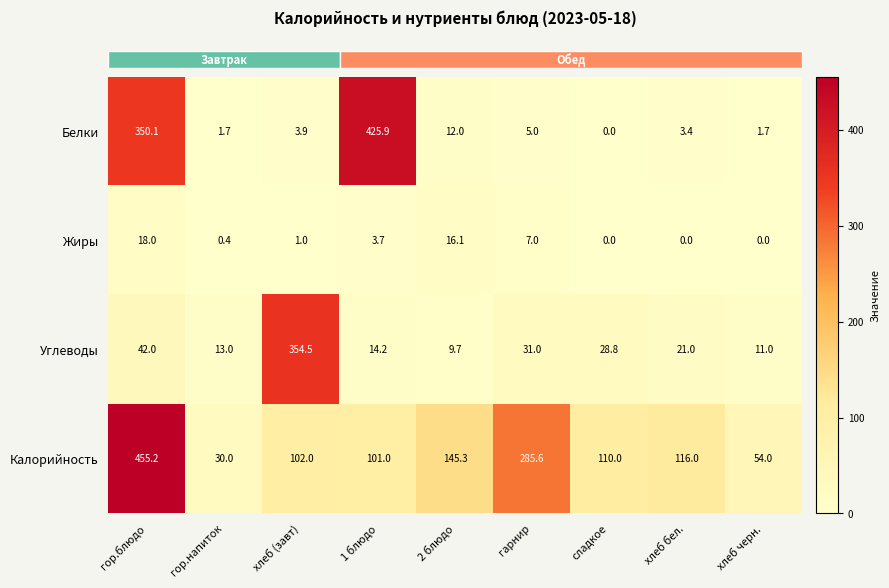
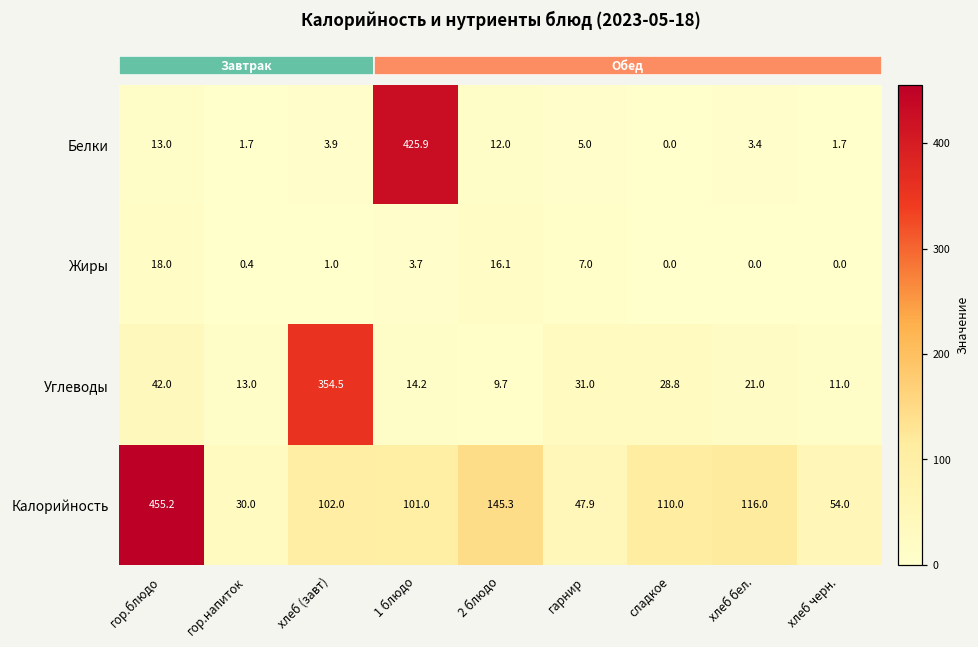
  {
    "Белки": {
-     "гор.блюдо": 350.1,
+     "гор.блюдо": 13.0,
      "гор.напиток": 1.7,
      "хлеб (завт)": 3.9,
      "1 блюдо": 425.9,
      "2 блюдо": 12.0,
      "гарнир": 5.0,
      "сладкое": 0.0,
      "хлеб бел.": 3.4,
      "хлеб черн.": 1.7
    },
    "Жиры": {
      "гор.блюдо": 18.0,
      "гор.напиток": 0.4,
      "хлеб (завт)": 1.0,
      "1 блюдо": 3.7,
      "2 блюдо": 16.1,
      "гарнир": 7.0,
      "сладкое": 0.0,
      "хлеб бел.": 0.0,
      "хлеб черн.": 0.0
    },
    "Углеводы": {
      "гор.блюдо": 42.0,
      "гор.напиток": 13.0,
      "хлеб (завт)": 354.5,
      "1 блюдо": 14.2,
      "2 блюдо": 9.7,
      "гарнир": 31.0,
      "сладкое": 28.8,
      "хлеб бел.": 21.0,
      "хлеб черн.": 11.0
    },
    "Калорийность": {
      "гор.блюдо": 455.2,
      "гор.напиток": 30.0,
      "хлеб (завт)": 102.0,
      "1 блюдо": 101.0,
      "2 блюдо": 145.3,
-     "гарнир": 285.6,
+     "гарнир": 47.9,
      "сладкое": 110.0,
      "хлеб бел.": 116.0,
      "хлеб черн.": 54.0
    }
  }
